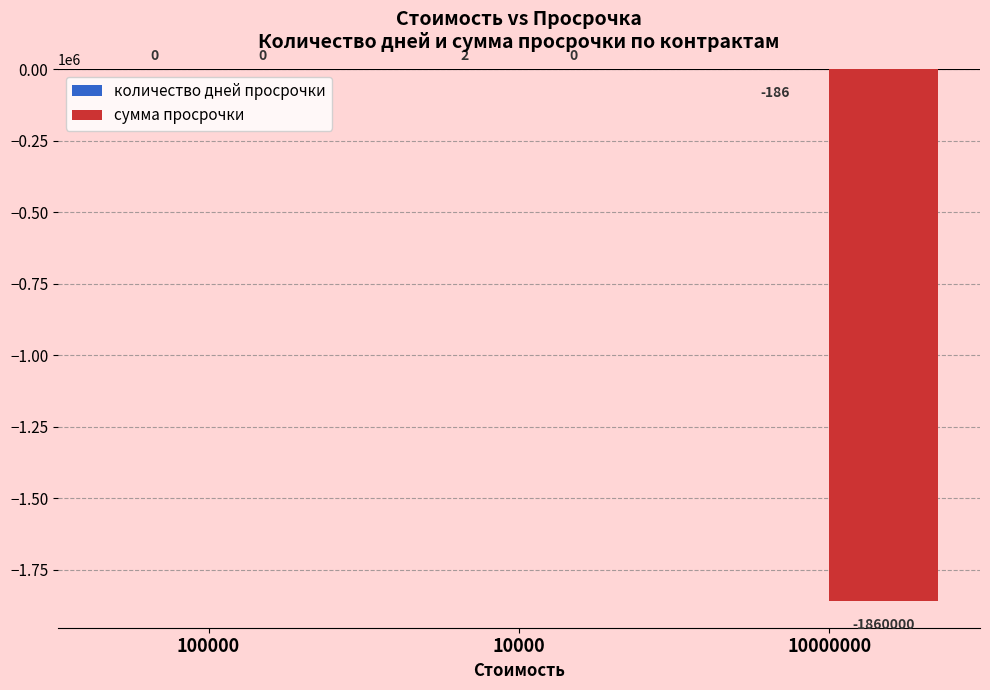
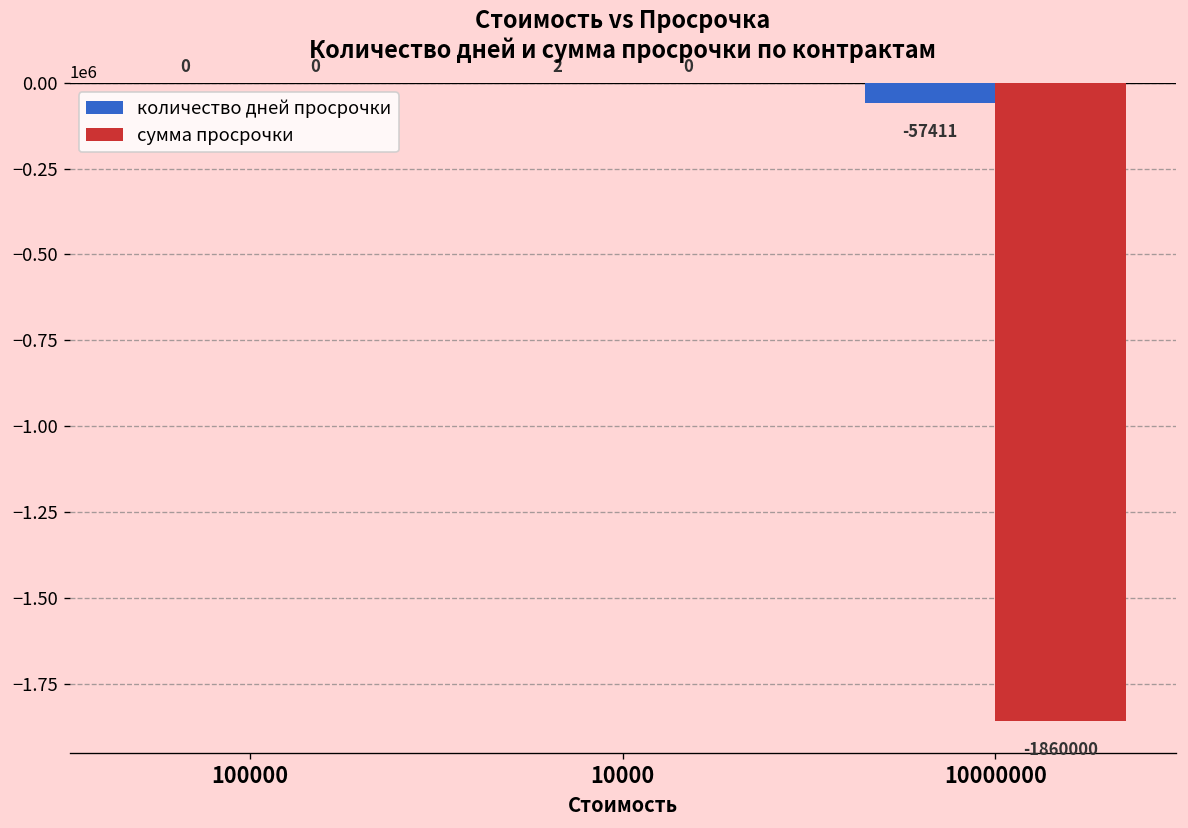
  {
    "количество дней просрочки": {
      "100000": 0,
      "10000": 2,
-     "10000000": -186
+     "10000000": -57411
    },
    "сумма просрочки": {
      "100000": 0,
      "10000": 0,
      "10000000": -1860000
    }
  }
